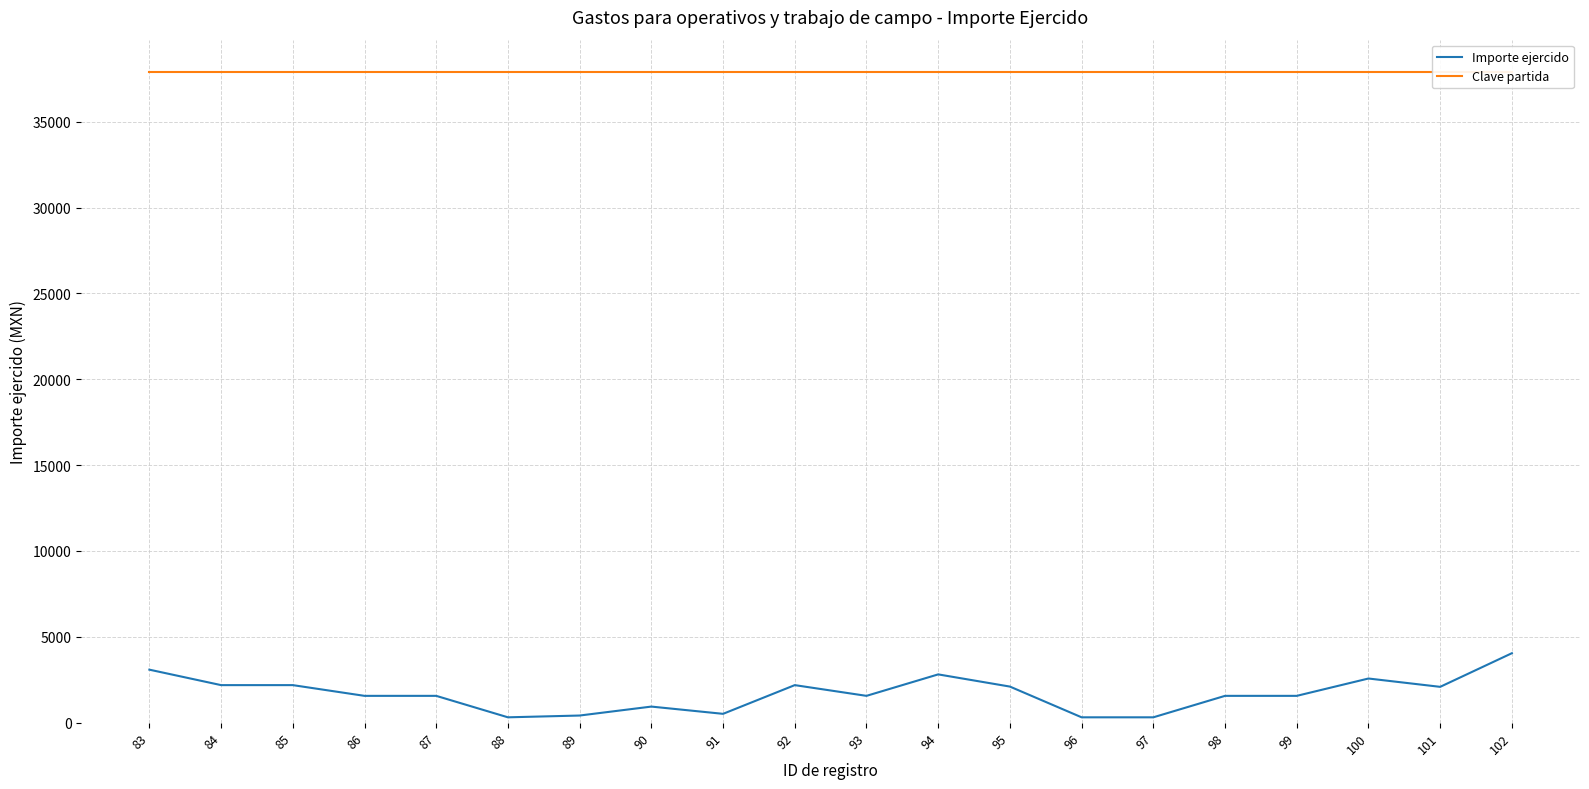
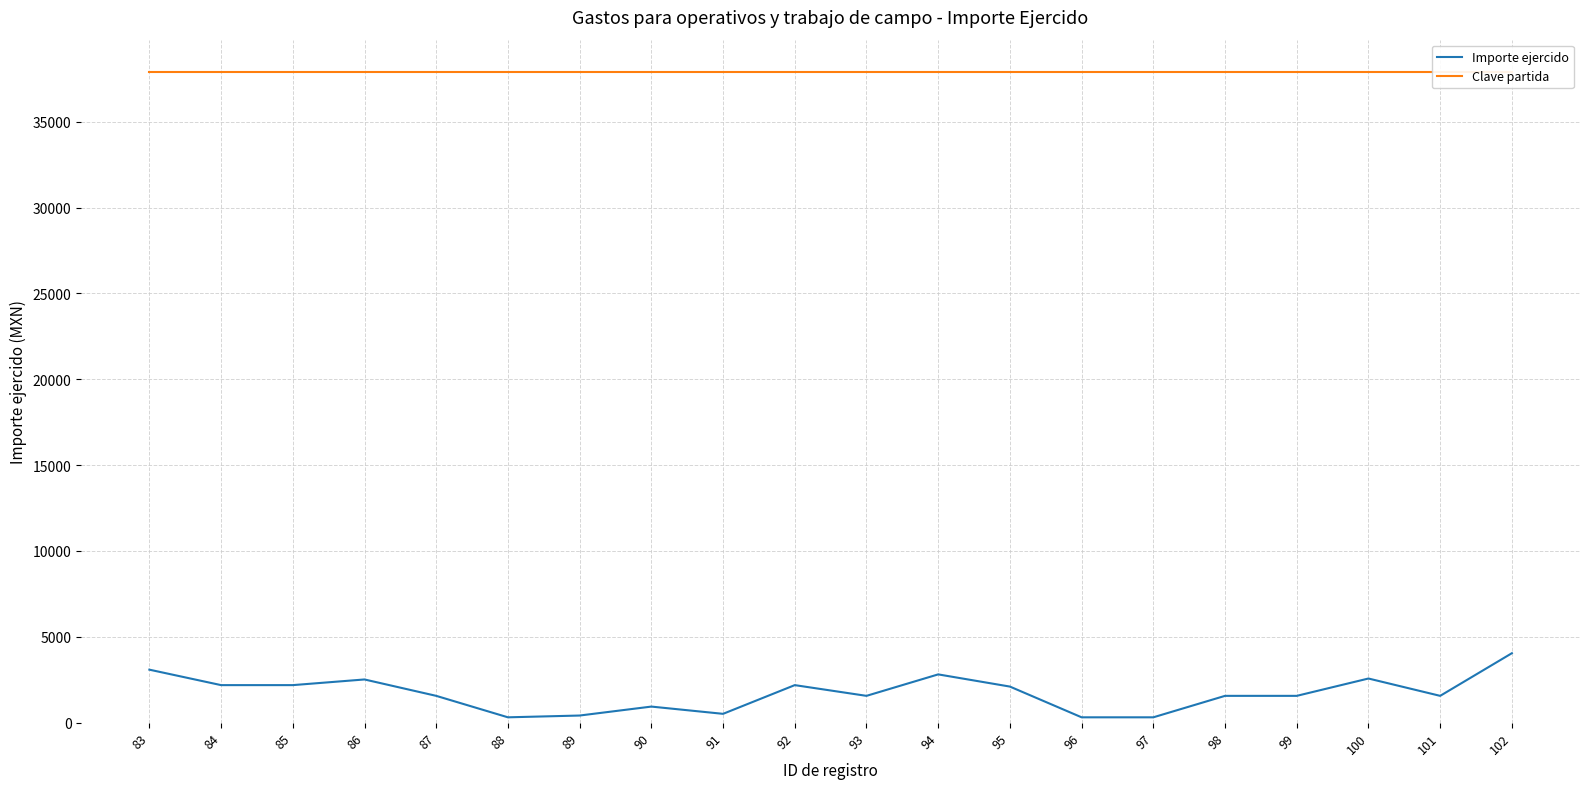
  {
    "Importe ejercido": {
      "83": 3100,
      "84": 2200,
      "85": 2200,
-     "86": 1600,
+     "86": 2500,
      "87": 1600,
      "88": 300,
      "89": 400,
      "90": 900,
      "91": 500,
      "92": 2200,
      "93": 1600,
      "94": 2800,
      "95": 2100,
      "96": 300,
      "97": 300,
      "98": 1600,
      "99": 1600,
      "100": 2600,
-     "101": 2100,
+     "101": 1600,
      "102": 4000
    },
    "Clave partida": {
      "83": 37900,
      "84": 37900,
      "85": 37900,
      "86": 37900,
      "87": 37900,
      "88": 37900,
      "89": 37900,
      "90": 37900,
      "91": 37900,
      "92": 37900,
      "93": 37900,
      "94": 37900,
      "95": 37900,
      "96": 37900,
      "97": 37900,
      "98": 37900,
      "99": 37900,
      "100": 37900
    }
  }
